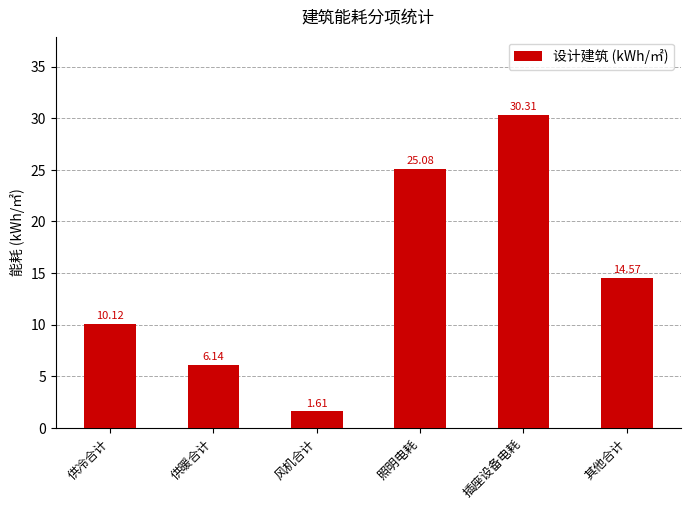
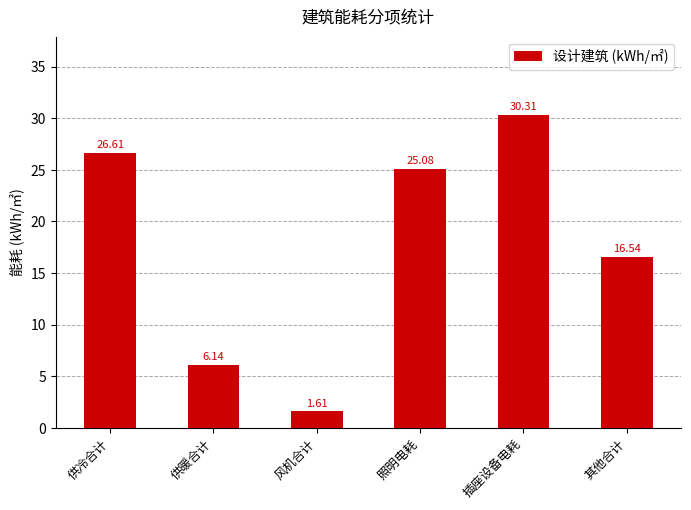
  {
-   "供冷合计": 10.12,
+   "供冷合计": 26.61,
    "供暖合计": 6.14,
    "风机合计": 1.61,
    "照明电耗": 25.08,
    "插座设备电耗": 30.31,
-   "其他合计": 14.57
+   "其他合计": 16.54
  }
